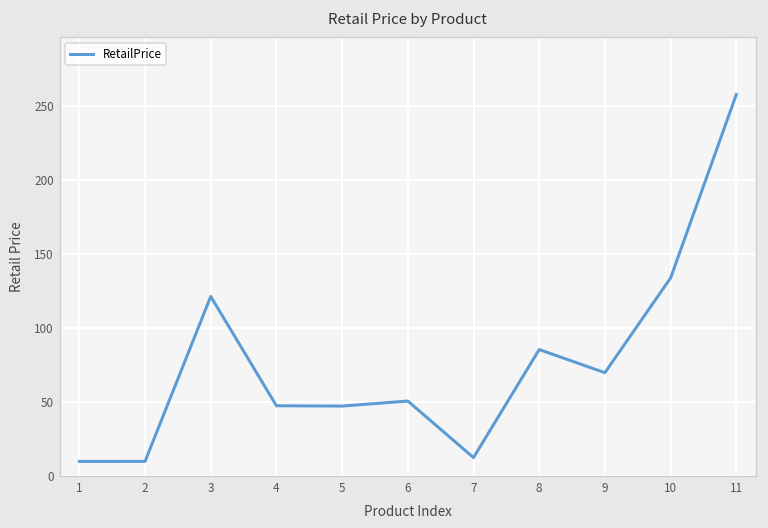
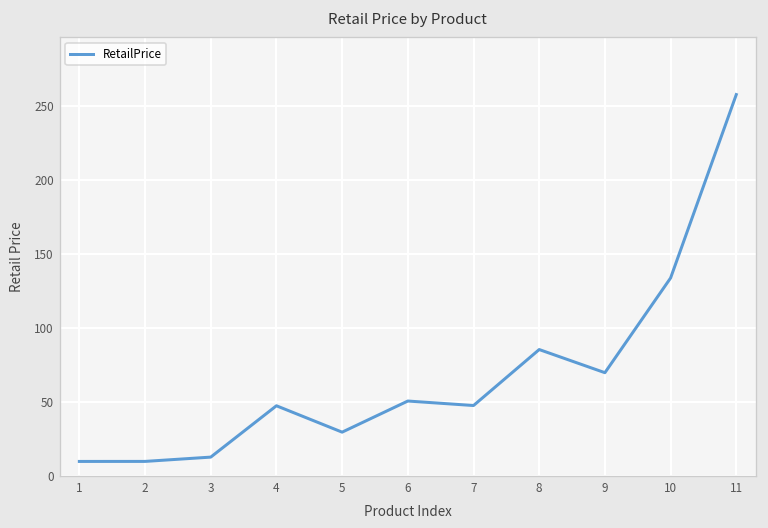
  {
    "1": 10,
    "2": 10,
-   "3": 122,
+   "3": 13,
    "4": 48,
-   "5": 47,
+   "5": 30,
    "6": 51,
-   "7": 13,
+   "7": 48,
    "8": 86,
    "9": 70,
    "10": 134,
    "11": 258
  }
